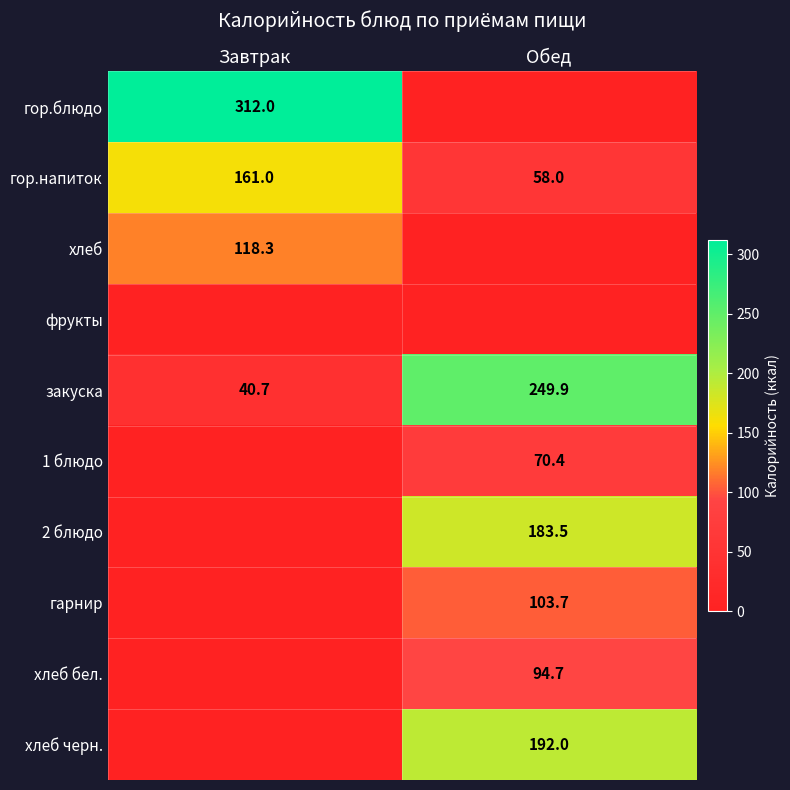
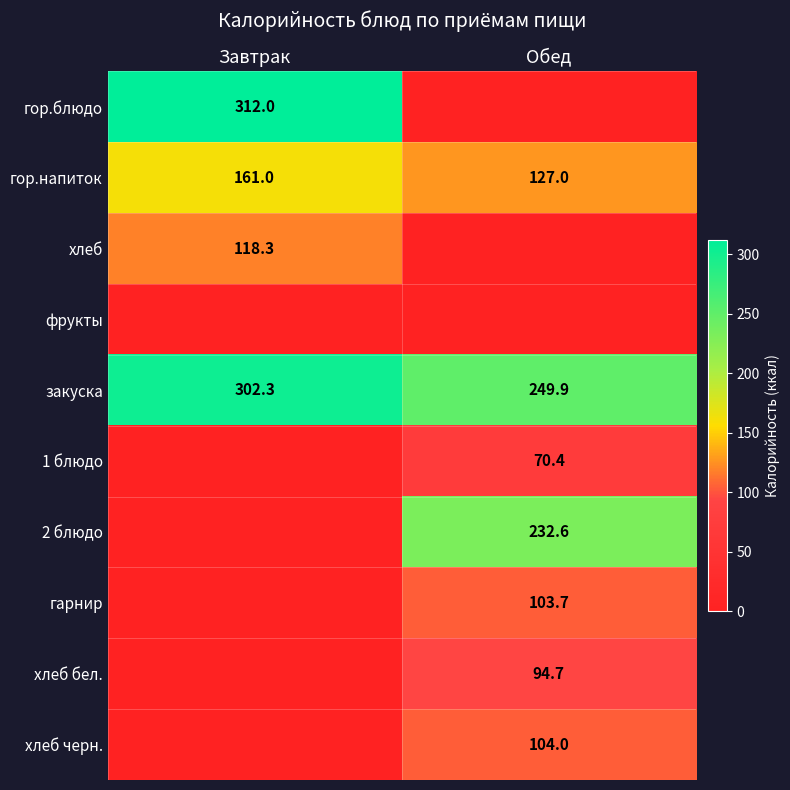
  {
    "гор.блюдо": {
      "Завтрак": 312.0
    },
    "гор.напиток": {
      "Завтрак": 161.0,
-     "Обед": 58.0
+     "Обед": 127.0
    },
    "хлеб": {
      "Завтрак": 118.3
    },
    "закуска": {
-     "Завтрак": 40.7,
+     "Завтрак": 302.3,
      "Обед": 249.9
    },
    "1 блюдо": {
      "Обед": 70.4
    },
    "2 блюдо": {
-     "Обед": 183.5
+     "Обед": 232.6
    },
    "гарнир": {
      "Обед": 103.7
    },
    "хлеб бел.": {
      "Обед": 94.7
    },
    "хлеб черн.": {
-     "Обед": 192.0
+     "Обед": 104.0
    }
  }
